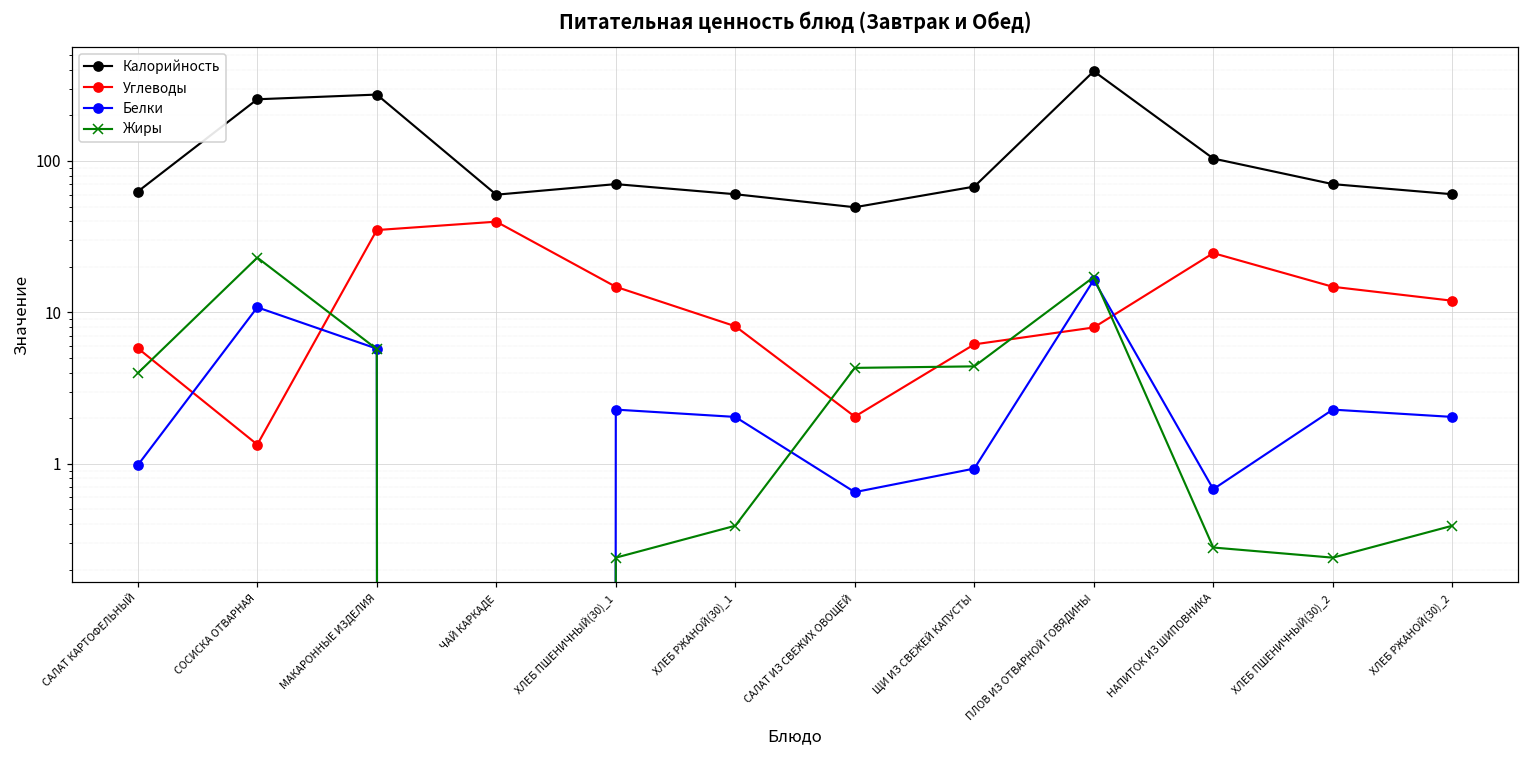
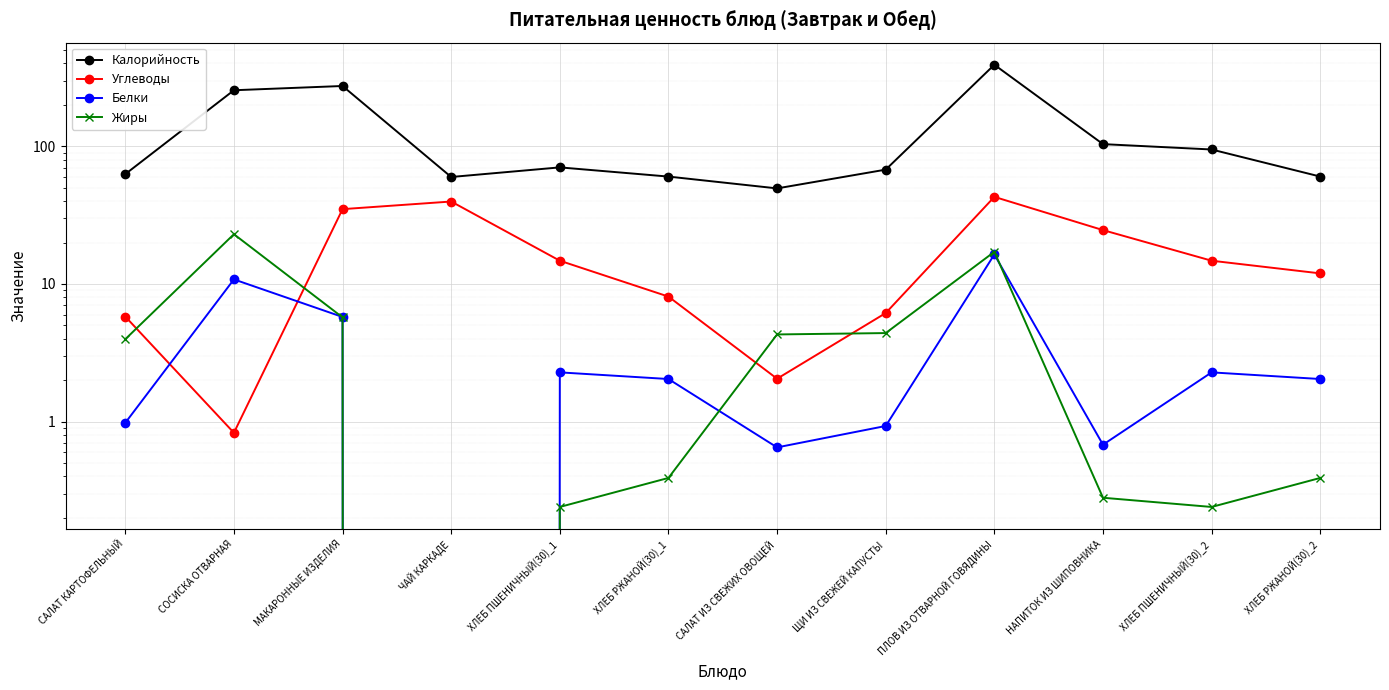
  {
    "Калорийность": {
      "САЛАТ КАРТОФЕЛЬНЫЙ": 60,
      "СОСИСКА ОТВАРНАЯ": 260,
      "МАКАРОННЫЕ ИЗДЕЛИЯ": 270,
      "ЧАЙ КАРКАДЕ": 60,
      "ХЛЕБ ПШЕНИЧНЫЙ(30)_1": 70,
      "ХЛЕБ РЖАНОЙ(30)_1": 60,
      "САЛАТ ИЗ СВЕЖИХ ОВОЩЕЙ": 49,
      "ЩИ ИЗ СВЕЖЕЙ КАПУСТЫ": 70,
      "ПЛОВ ИЗ ОТВАРНОЙ ГОВЯДИНЫ": 390,
      "НАПИТОК ИЗ ШИПОВНИКА": 100,
-     "ХЛЕБ ПШЕНИЧНЫЙ(30)_2": 70,
+     "ХЛЕБ ПШЕНИЧНЫЙ(30)_2": 90,
      "ХЛЕБ РЖАНОЙ(30)_2": 60
    },
    "Углеводы": {
      "САЛАТ КАРТОФЕЛЬНЫЙ": 5.8,
-     "СОСИСКА ОТВАРНАЯ": 1.3,
+     "СОСИСКА ОТВАРНАЯ": 0.8,
      "МАКАРОННЫЕ ИЗДЕЛИЯ": 35,
      "ЧАЙ КАРКАДЕ": 40,
      "ХЛЕБ ПШЕНИЧНЫЙ(30)_1": 15,
      "ХЛЕБ РЖАНОЙ(30)_1": 8,
      "САЛАТ ИЗ СВЕЖИХ ОВОЩЕЙ": 2.1,
      "ЩИ ИЗ СВЕЖЕЙ КАПУСТЫ": 6,
-     "ПЛОВ ИЗ ОТВАРНОЙ ГОВЯДИНЫ": 8,
+     "ПЛОВ ИЗ ОТВАРНОЙ ГОВЯДИНЫ": 43,
      "НАПИТОК ИЗ ШИПОВНИКА": 25,
      "ХЛЕБ ПШЕНИЧНЫЙ(30)_2": 15,
      "ХЛЕБ РЖАНОЙ(30)_2": 12
    },
    "Белки": {
      "САЛАТ КАРТОФЕЛЬНЫЙ": 1.0,
      "СОСИСКА ОТВАРНАЯ": 11,
      "ХЛЕБ ПШЕНИЧНЫЙ(30)_1": 2.3,
      "ХЛЕБ РЖАНОЙ(30)_1": 2.0,
      "САЛАТ ИЗ СВЕЖИХ ОВОЩЕЙ": 0.7,
      "ЩИ ИЗ СВЕЖЕЙ КАПУСТЫ": 0.9,
      "ПЛОВ ИЗ ОТВАРНОЙ ГОВЯДИНЫ": 16,
      "НАПИТОК ИЗ ШИПОВНИКА": 0.7,
      "ХЛЕБ ПШЕНИЧНЫЙ(30)_2": 2.3,
      "ХЛЕБ РЖАНОЙ(30)_2": 2.0
    },
    "Жиры": {
      "САЛАТ КАРТОФЕЛЬНЫЙ": 4.0,
      "СОСИСКА ОТВАРНАЯ": 23,
      "ХЛЕБ ПШЕНИЧНЫЙ(30)_1": 0.24,
      "ХЛЕБ РЖАНОЙ(30)_1": 0.4,
      "САЛАТ ИЗ СВЕЖИХ ОВОЩЕЙ": 4.3,
      "ЩИ ИЗ СВЕЖЕЙ КАПУСТЫ": 4.4,
      "ПЛОВ ИЗ ОТВАРНОЙ ГОВЯДИНЫ": 17,
      "НАПИТОК ИЗ ШИПОВНИКА": 0.28,
      "ХЛЕБ ПШЕНИЧНЫЙ(30)_2": 0.24,
      "ХЛЕБ РЖАНОЙ(30)_2": 0.4
    }
  }
